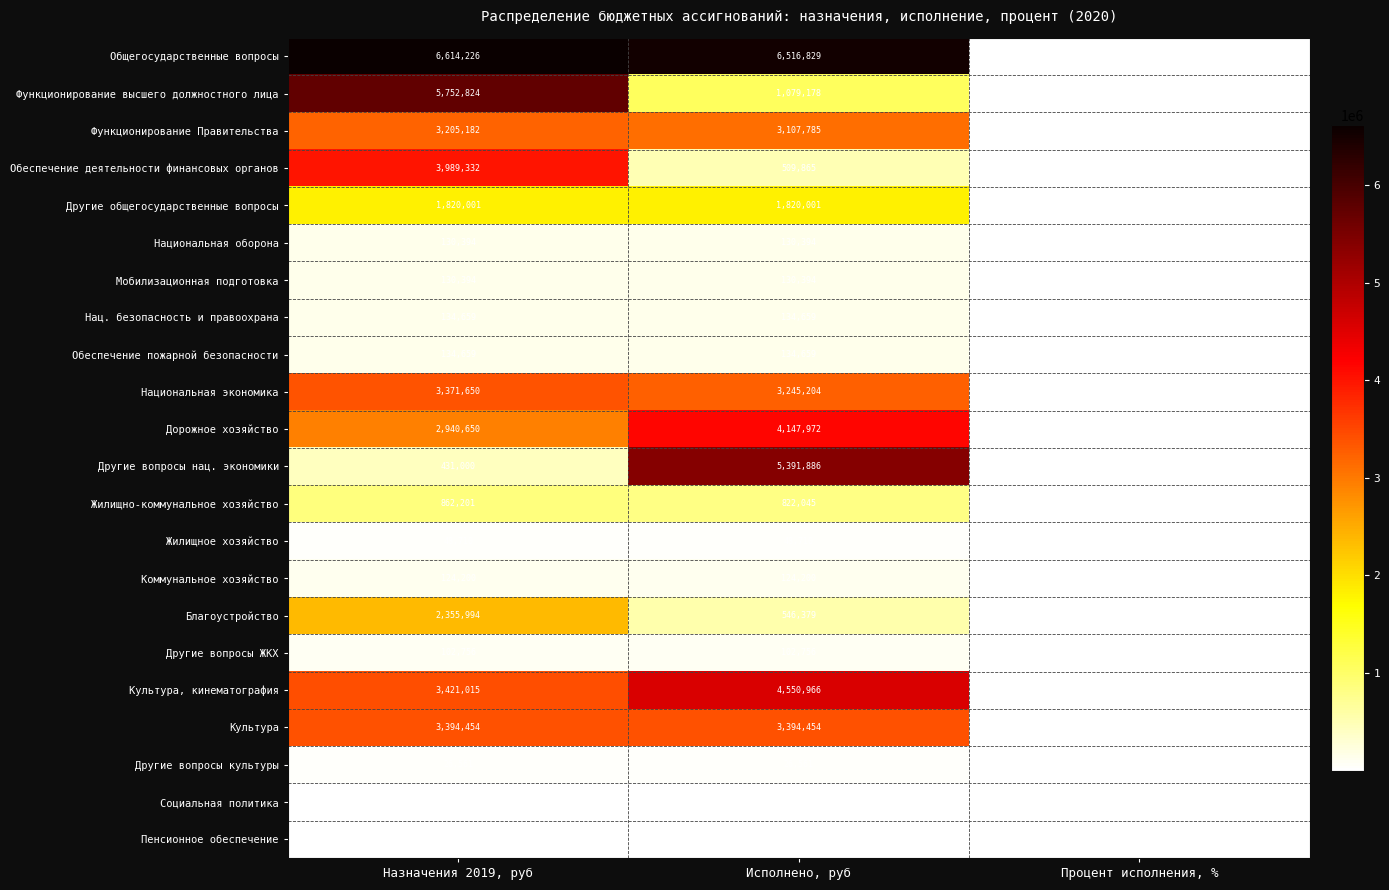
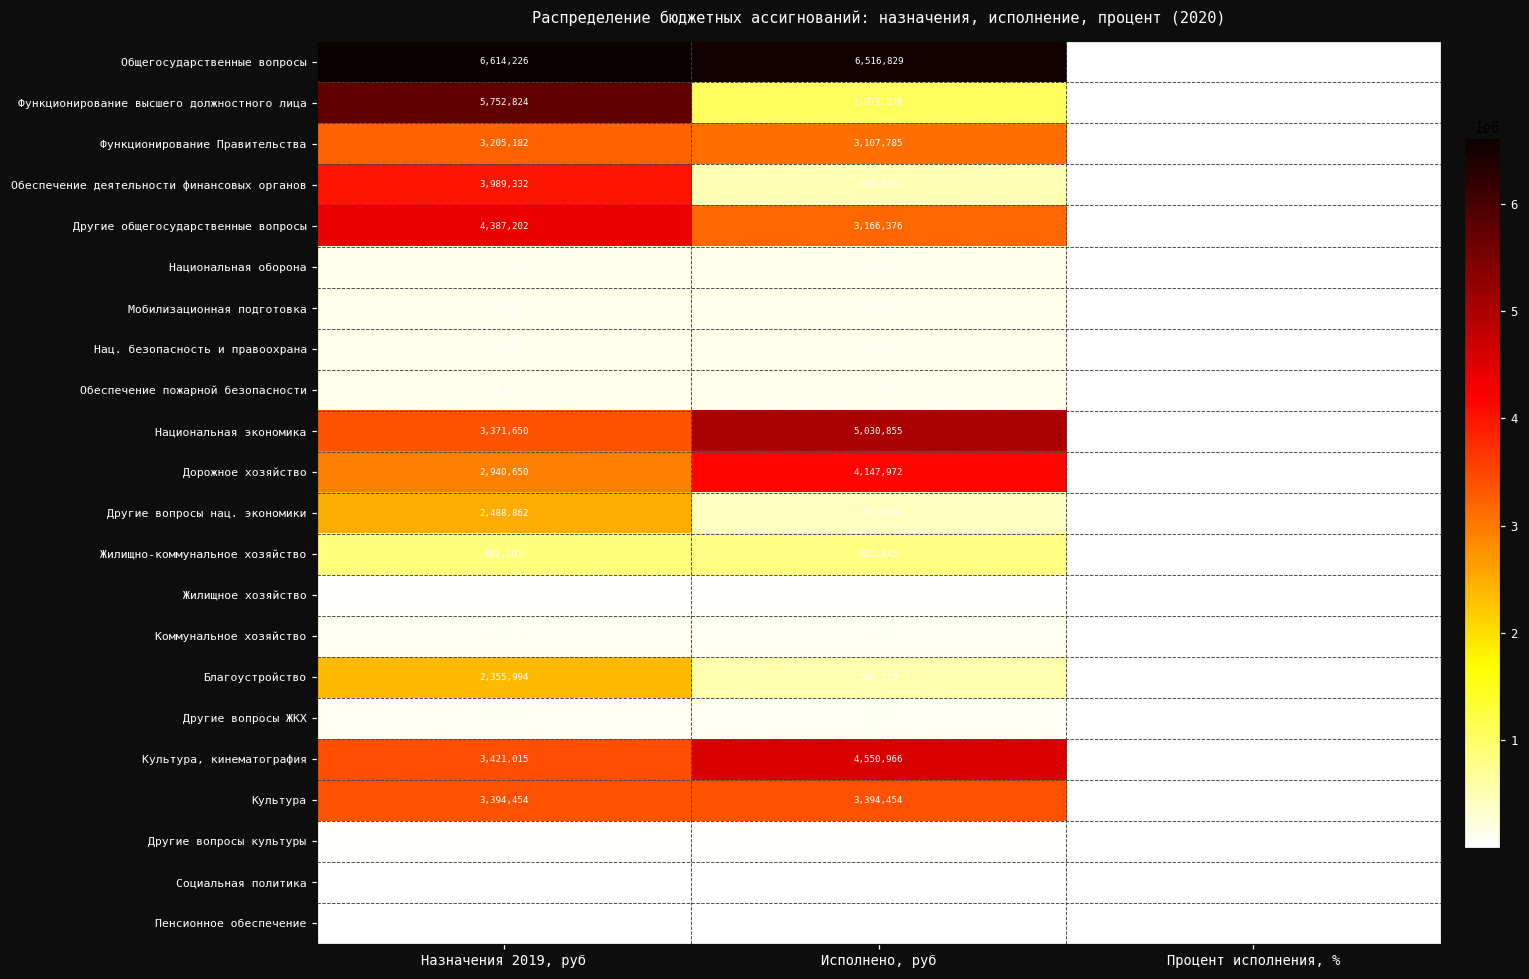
  {
    "Общегосударственные вопросы": {
      "Назначения 2019, руб": "6,614,226",
      "Исполнено, руб": "6,516,829"
    },
    "Функционирование высшего должностного лица": {
      "Назначения 2019, руб": "5,752,824",
      "Исполнено, руб": "1,079,178"
    },
    "Функционирование Правительства": {
      "Назначения 2019, руб": "3,205,182",
      "Исполнено, руб": "3,107,785"
    },
    "Обеспечение деятельности финансовых органов": {
      "Назначения 2019, руб": "3,989,332",
      "Исполнено, руб": "509,865"
    },
    "Другие общегосударственные вопросы": {
-     "Назначения 2019, руб": "1,820,001",
-     "Исполнено, руб": "1,820,001"
+     "Назначения 2019, руб": "4,387,202",
+     "Исполнено, руб": "3,166,376"
    },
    "Национальная экономика": {
      "Назначения 2019, руб": "3,371,650",
-     "Исполнено, руб": "3,245,204"
+     "Исполнено, руб": "5,030,855"
    },
    "Дорожное хозяйство": {
      "Назначения 2019, руб": "2,940,650",
      "Исполнено, руб": "4,147,972"
    },
    "Другие вопросы нац. экономики": {
-     "Назначения 2019, руб": "431,000",
-     "Исполнено, руб": "5,391,886"
+     "Назначения 2019, руб": "2,488,862",
+     "Исполнено, руб": "431,000"
    },
    "Жилищно-коммунальное хозяйство": {
      "Назначения 2019, руб": "862,201",
      "Исполнено, руб": "822,045"
    },
    "Благоустройство": {
      "Назначения 2019, руб": "2,355,994",
      "Исполнено, руб": "546,379"
    },
    "Культура, кинематография": {
      "Назначения 2019, руб": "3,421,015",
      "Исполнено, руб": "4,550,966"
    },
    "Культура": {
      "Назначения 2019, руб": "3,394,454",
      "Исполнено, руб": "3,394,454"
    }
  }
